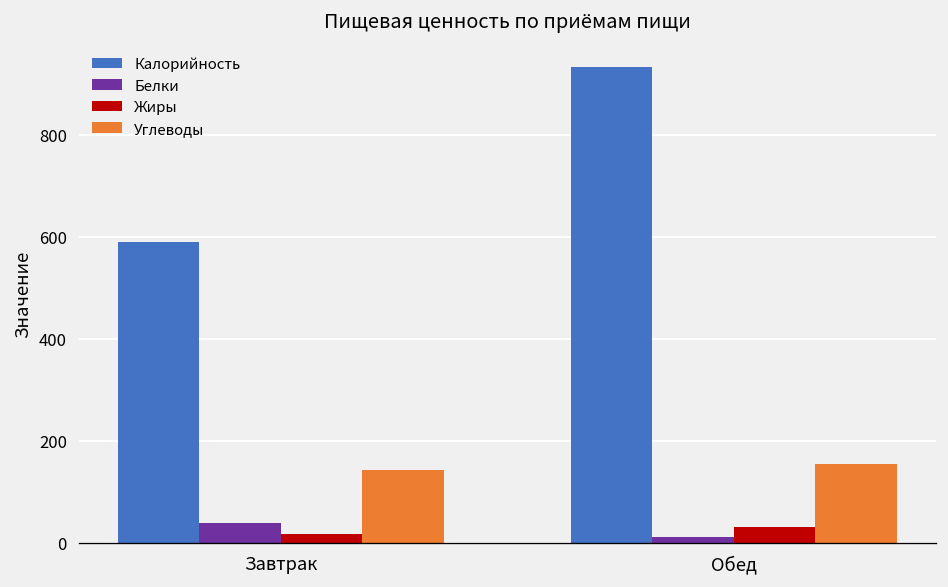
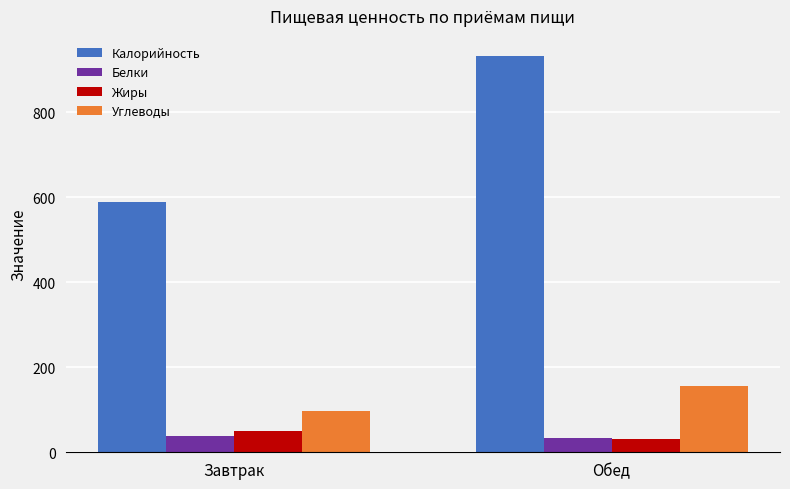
  {
    "Калорийность": {
      "Завтрак": 590,
      "Обед": 930
    },
    "Белки": {
      "Завтрак": 40,
-     "Обед": 10
+     "Обед": 30
    },
    "Жиры": {
-     "Завтрак": 20,
+     "Завтрак": 50,
      "Обед": 30
    },
    "Углеводы": {
-     "Завтрак": 140,
+     "Завтрак": 100,
      "Обед": 160
    }
  }
